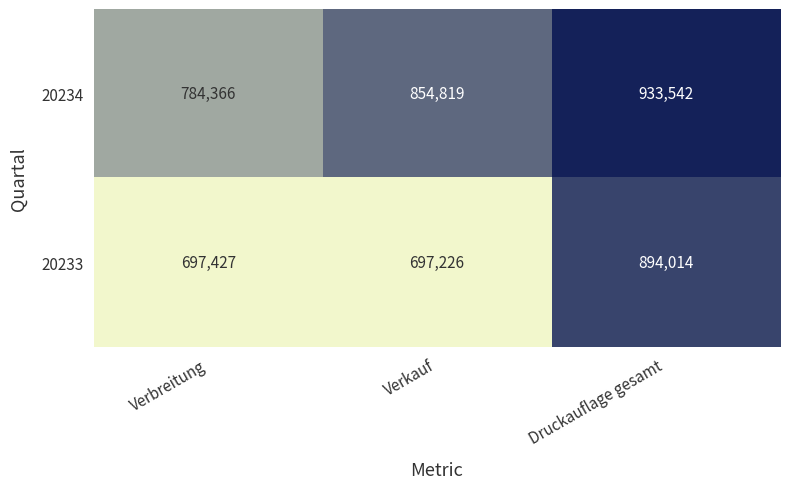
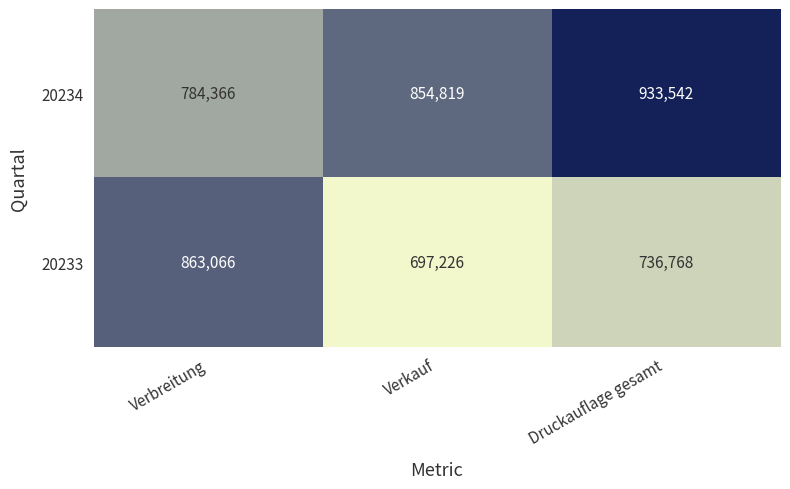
  {
    "20234": {
      "Verbreitung": "784,366",
      "Verkauf": "854,819",
      "Druckauflage gesamt": "933,542"
    },
    "20233": {
-     "Verbreitung": "697,427",
+     "Verbreitung": "863,066",
      "Verkauf": "697,226",
-     "Druckauflage gesamt": "894,014"
+     "Druckauflage gesamt": "736,768"
    }
  }
